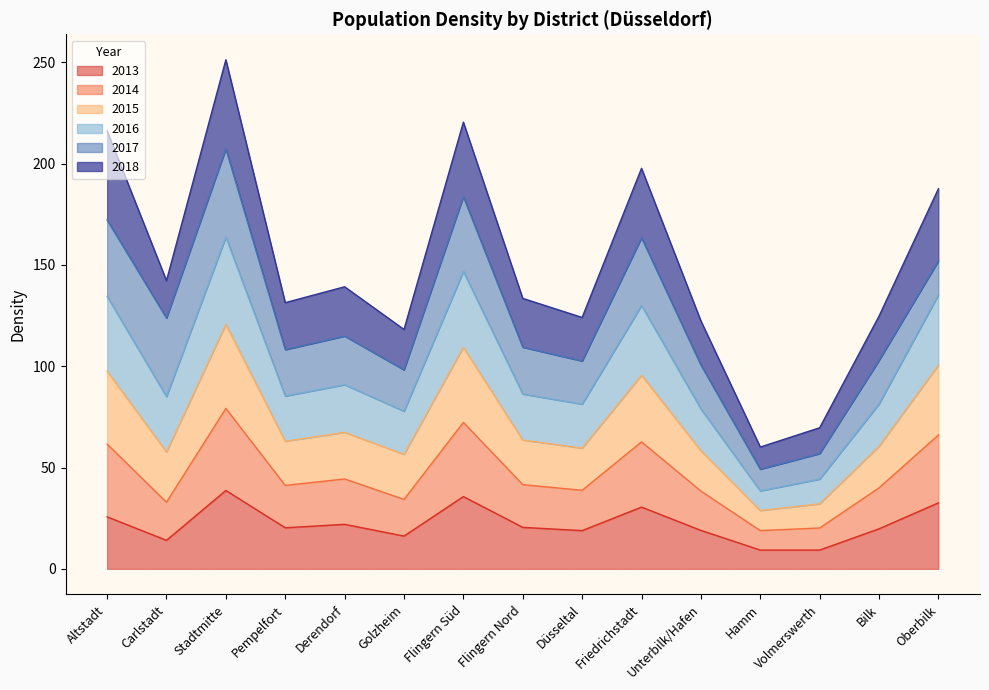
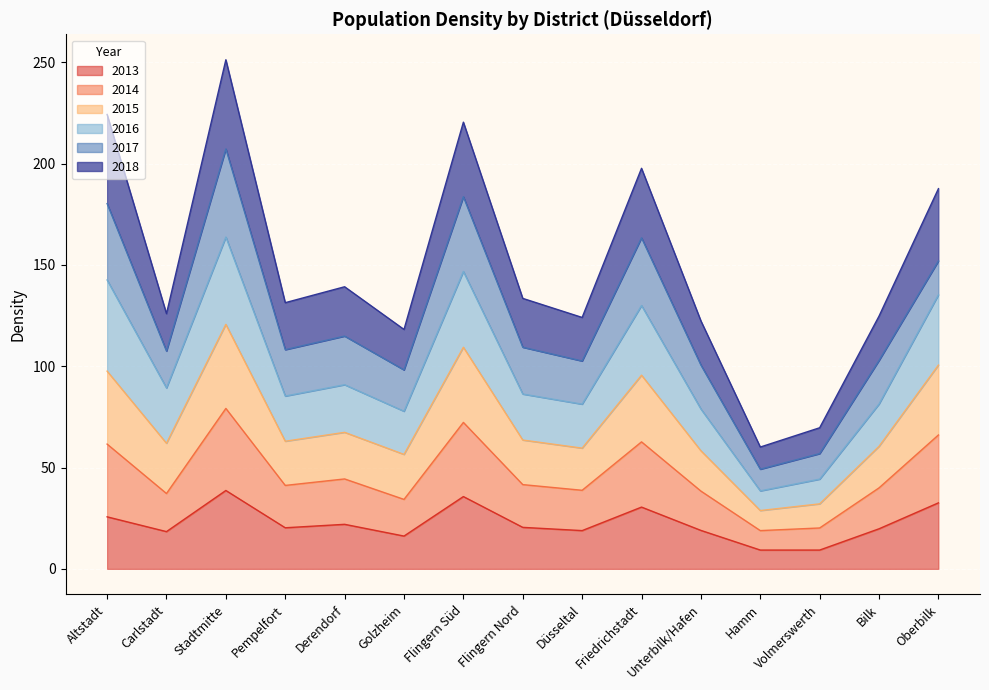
  {
    "2013": {
      "Altstadt": 26,
-     "Carlstadt": 14,
+     "Carlstadt": 18,
      "Stadtmitte": 39,
      "Pempelfort": 20,
      "Derendorf": 22,
      "Golzheim": 16,
      "Flingern Süd": 36,
      "Flingern Nord": 21,
      "Düsseltal": 19,
      "Friedrichstadt": 31,
      "Unterbilk/Hafen": 19,
      "Hamm": 9,
      "Volmerswerth": 9,
      "Bilk": 20,
      "Oberbilk": 33
    },
    "2016": {
-     "Altstadt": 37,
+     "Altstadt": 45,
      "Carlstadt": 27,
      "Stadtmitte": 43,
      "Pempelfort": 22,
      "Derendorf": 24,
      "Golzheim": 21,
      "Flingern Süd": 37,
      "Flingern Nord": 23,
      "Düsseltal": 22,
      "Friedrichstadt": 34,
      "Unterbilk/Hafen": 21,
      "Hamm": 10,
      "Volmerswerth": 12,
      "Bilk": 21,
      "Oberbilk": 35
    },
    "2017": {
      "Altstadt": 38,
-     "Carlstadt": 39,
+     "Carlstadt": 18,
      "Stadtmitte": 44,
      "Pempelfort": 23,
      "Derendorf": 24,
      "Golzheim": 20,
      "Flingern Süd": 37,
      "Flingern Nord": 23,
      "Düsseltal": 21,
      "Friedrichstadt": 33,
      "Unterbilk/Hafen": 22,
      "Hamm": 11,
      "Volmerswerth": 13,
      "Bilk": 22,
      "Oberbilk": 17
    },
    "2018": {
      "Carlstadt": 18,
      "Stadtmitte": 44,
      "Pempelfort": 23,
      "Derendorf": 24,
      "Golzheim": 20,
      "Flingern Süd": 37,
      "Flingern Nord": 24,
      "Düsseltal": 22,
      "Friedrichstadt": 34,
      "Unterbilk/Hafen": 22,
      "Hamm": 11,
      "Volmerswerth": 13,
      "Bilk": 22,
      "Oberbilk": 36
    }
  }
